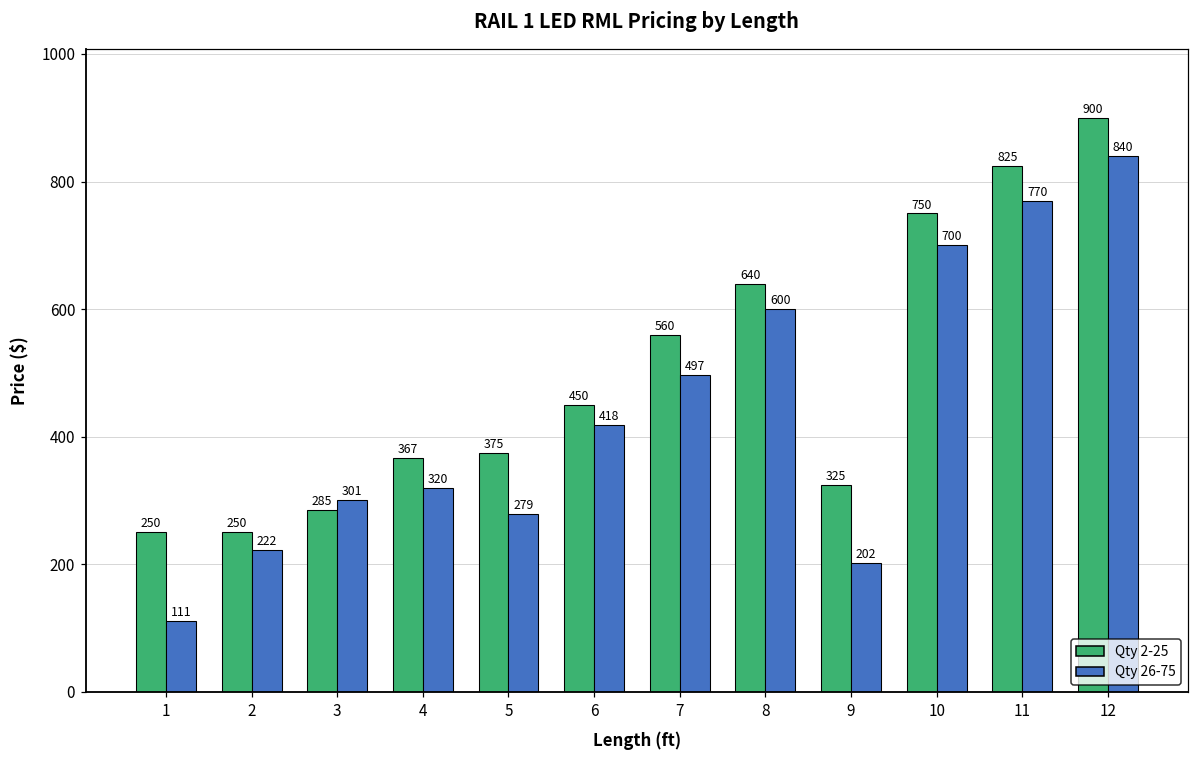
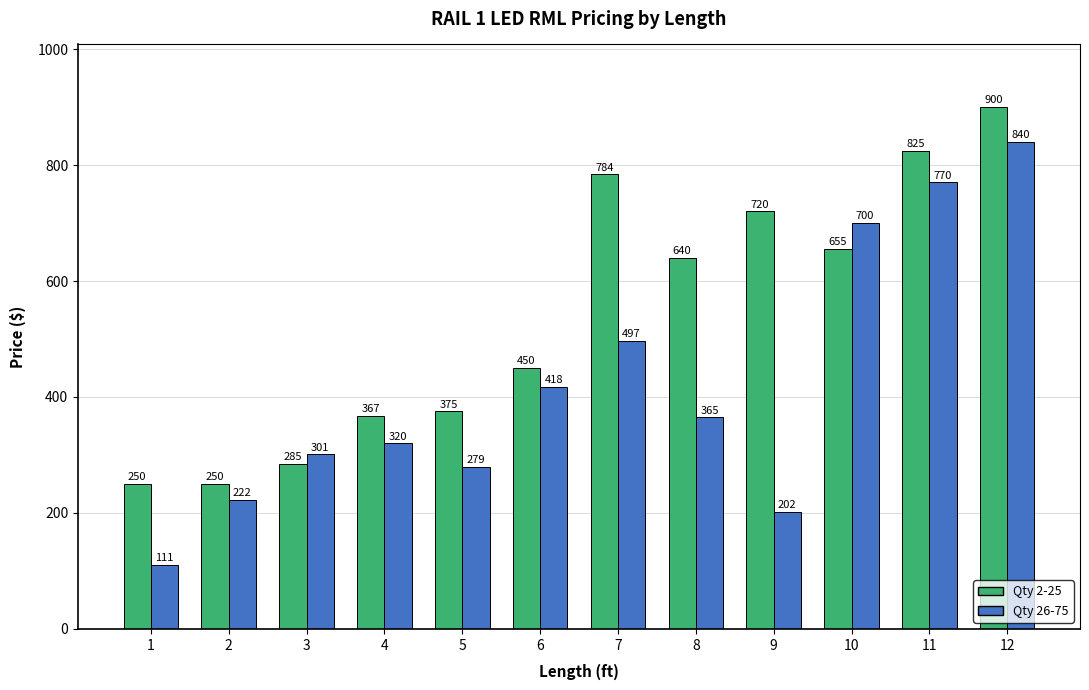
  {
    "Qty 2-25": {
      "1": 250,
      "2": 250,
      "3": 285,
      "4": 367,
      "5": 375,
      "6": 450,
-     "7": 560,
+     "7": 784,
      "8": 640,
-     "9": 325,
-     "10": 750,
+     "9": 720,
+     "10": 655,
      "11": 825,
      "12": 900
    },
    "Qty 26-75": {
      "1": 111,
      "2": 222,
      "3": 301,
      "4": 320,
      "5": 279,
      "6": 418,
      "7": 497,
-     "8": 600,
+     "8": 365,
      "9": 202,
      "10": 700,
      "11": 770,
      "12": 840
    }
  }
